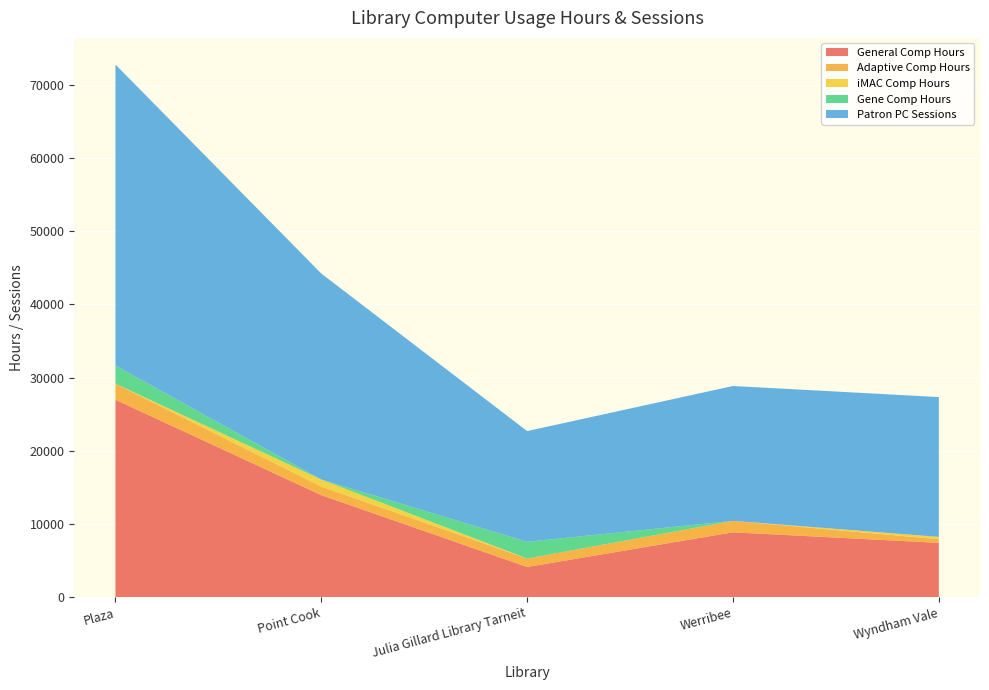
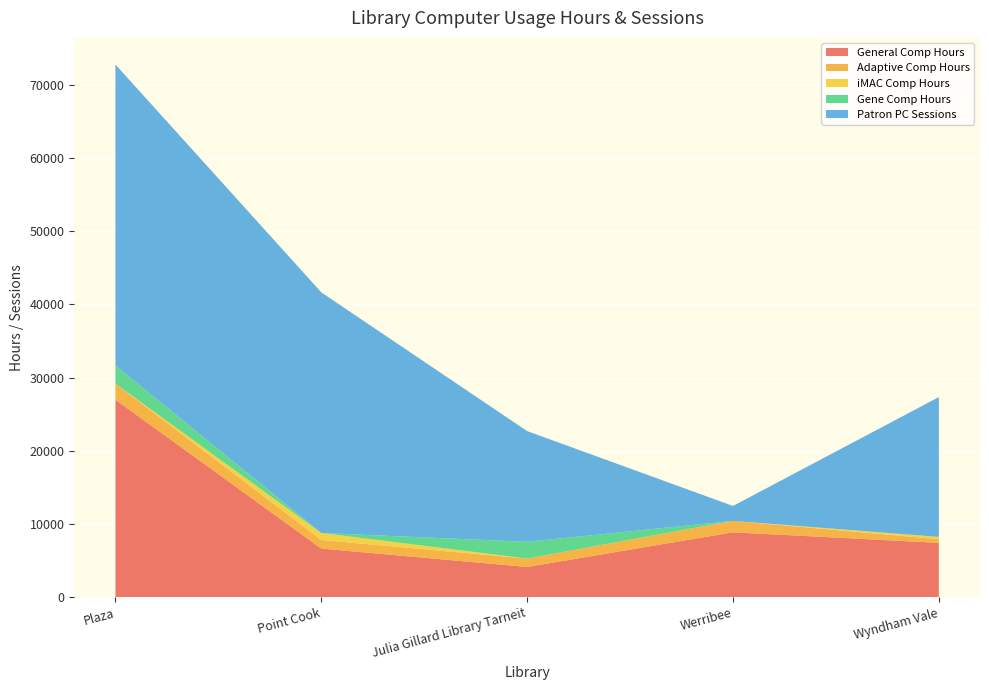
  {
    "General Comp Hours": {
      "Plaza": 27000,
-     "Point Cook": 14000,
+     "Point Cook": 7000,
      "Julia Gillard Library Tarneit": 4000,
      "Werribee": 9000,
      "Wyndham Vale": 7000
    },
    "Gene Comp Hours": {
      "Plaza": 2000,
      "Julia Gillard Library Tarneit": 2000
    },
    "Patron PC Sessions": {
      "Plaza": 41000,
-     "Point Cook": 28000,
+     "Point Cook": 33000,
      "Julia Gillard Library Tarneit": 15000,
-     "Werribee": 18000,
+     "Werribee": 2000,
      "Wyndham Vale": 19000
    }
  }
